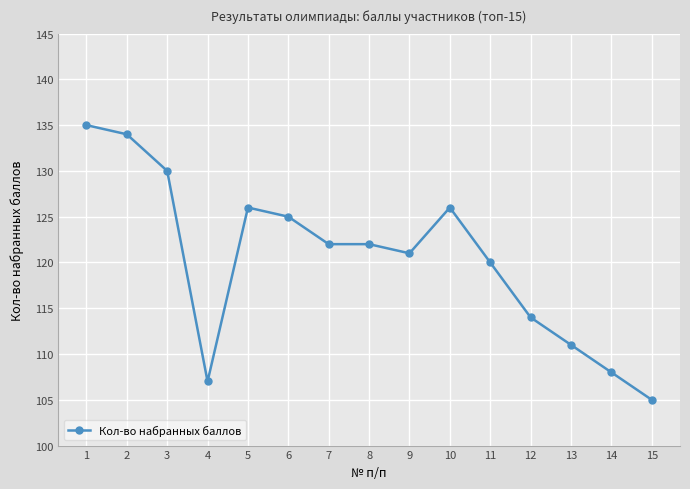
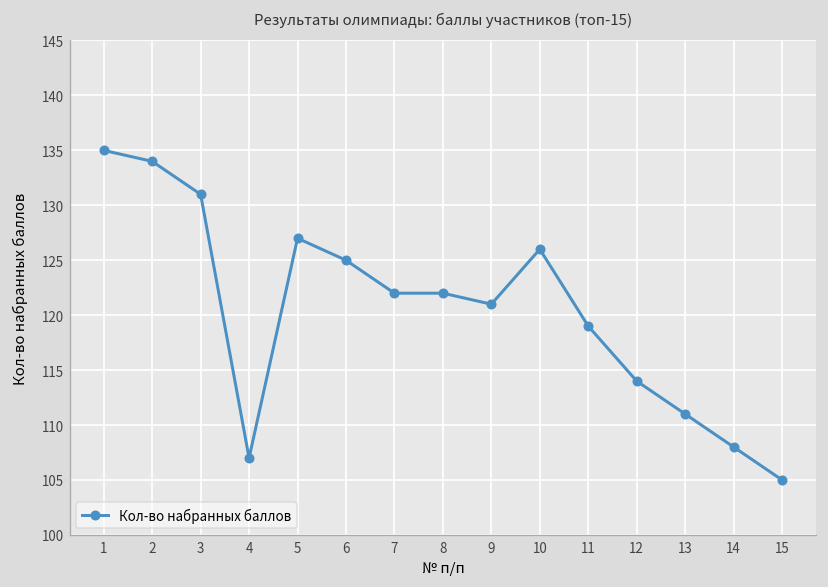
  {
    "1": 135,
    "2": 134,
-   "3": 130,
+   "3": 131,
    "4": 107,
-   "5": 126,
+   "5": 127,
    "6": 125,
    "7": 122,
    "8": 122,
    "9": 121,
    "10": 126,
-   "11": 120,
+   "11": 119,
    "12": 114,
    "13": 111,
    "14": 108,
    "15": 105
  }
